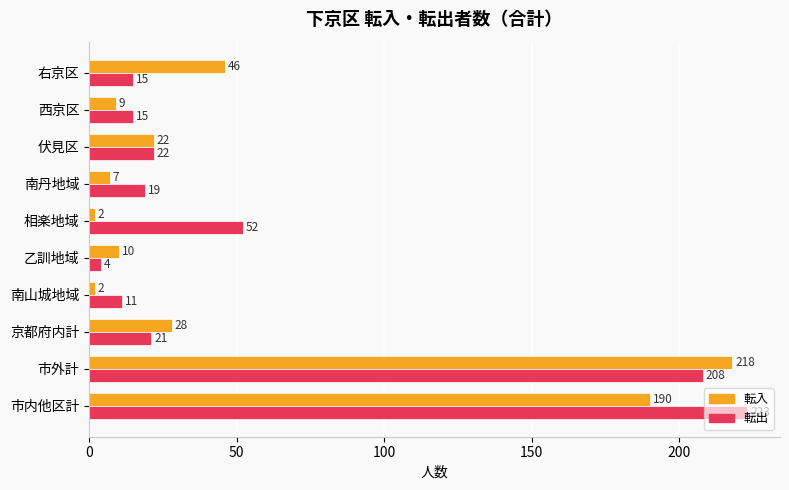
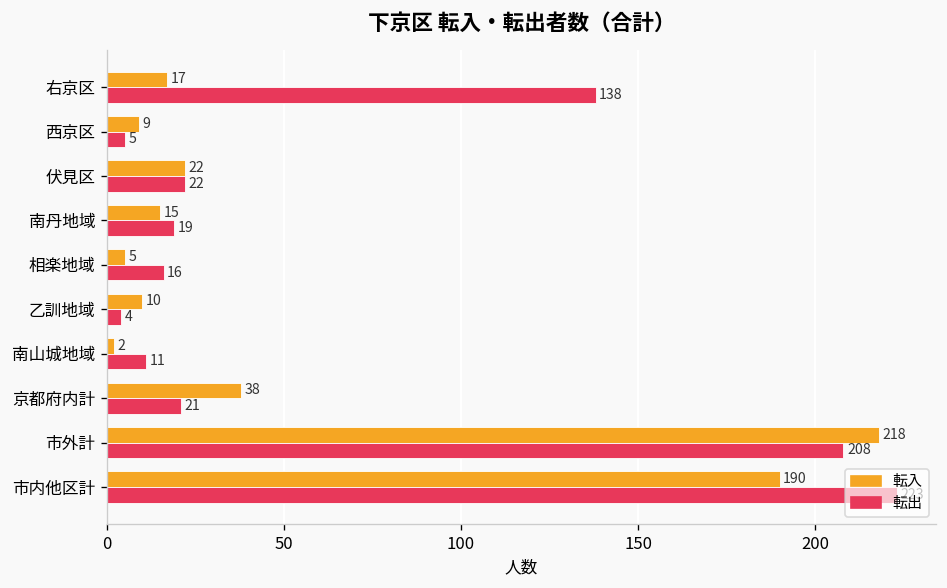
  {
    "転入": {
-     "右京区": 46,
+     "右京区": 17,
      "西京区": 9,
      "伏見区": 22,
-     "南丹地域": 7,
-     "相楽地域": 2,
+     "南丹地域": 15,
+     "相楽地域": 5,
      "乙訓地域": 10,
      "南山城地域": 2,
-     "京都府内計": 28,
+     "京都府内計": 38,
      "市外計": 218,
      "市内他区計": 190
    },
    "転出": {
-     "右京区": 15,
-     "西京区": 15,
+     "右京区": 138,
+     "西京区": 5,
      "伏見区": 22,
      "南丹地域": 19,
-     "相楽地域": 52,
+     "相楽地域": 16,
      "乙訓地域": 4,
      "南山城地域": 11,
      "京都府内計": 21,
      "市外計": 208
    }
  }
